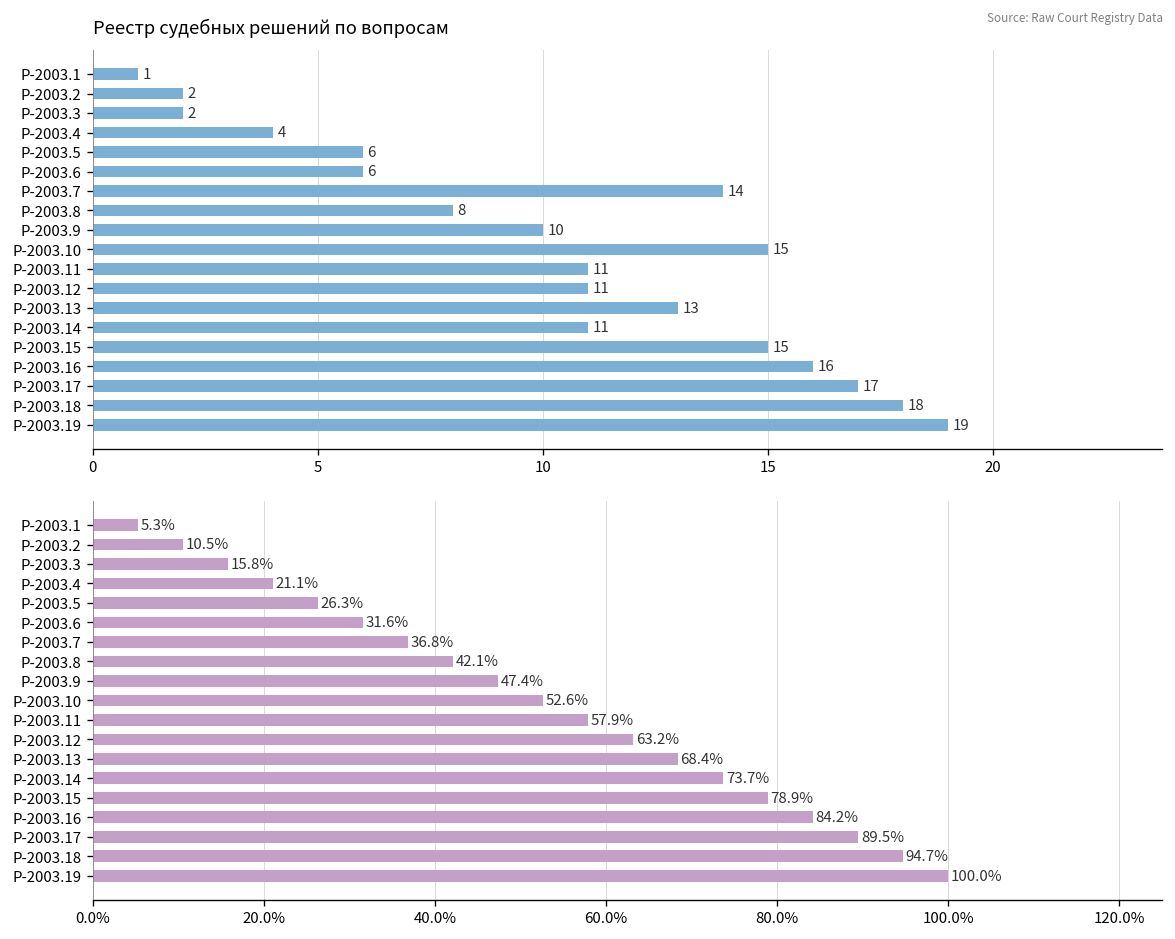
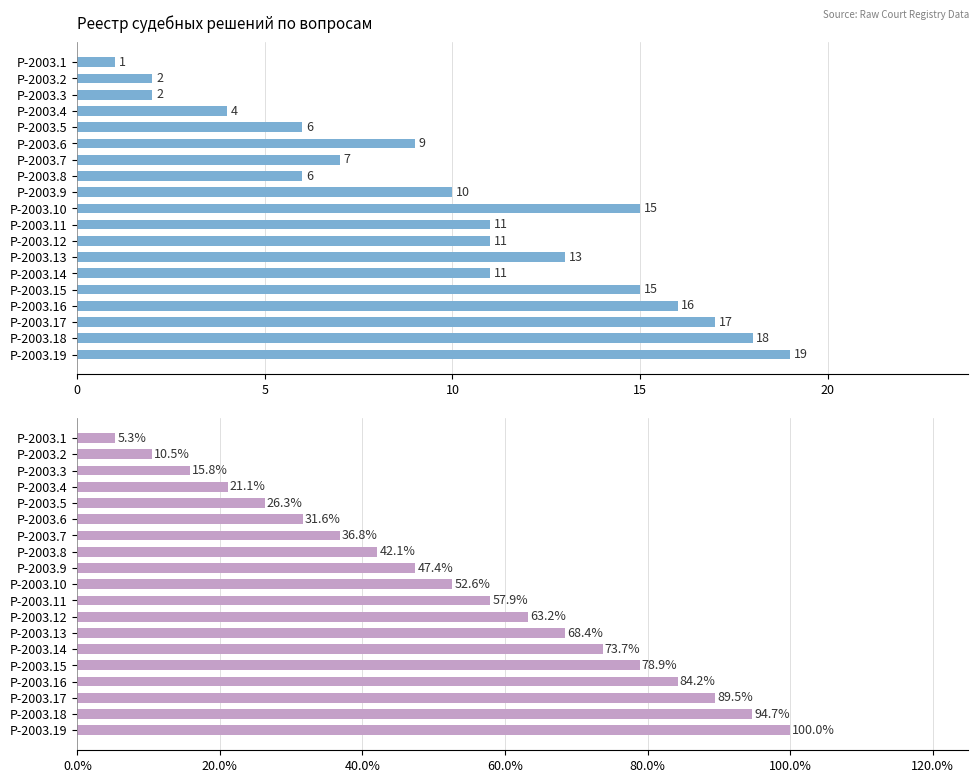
  {
    "Реестр судебных решений по вопросам": {
      "Р-2003.1": 1,
      "Р-2003.2": 2,
      "Р-2003.3": 2,
      "Р-2003.4": 4,
      "Р-2003.5": 6,
-     "Р-2003.6": 6,
-     "Р-2003.7": 14,
-     "Р-2003.8": 8,
+     "Р-2003.6": 9,
+     "Р-2003.7": 7,
+     "Р-2003.8": 6,
      "Р-2003.9": 10,
      "Р-2003.10": 15,
      "Р-2003.11": 11,
      "Р-2003.12": 11,
      "Р-2003.13": 13,
      "Р-2003.14": 11,
      "Р-2003.15": 15,
      "Р-2003.16": 16,
      "Р-2003.17": 17,
      "Р-2003.18": 18,
      "Р-2003.19": 19
    }
  }
